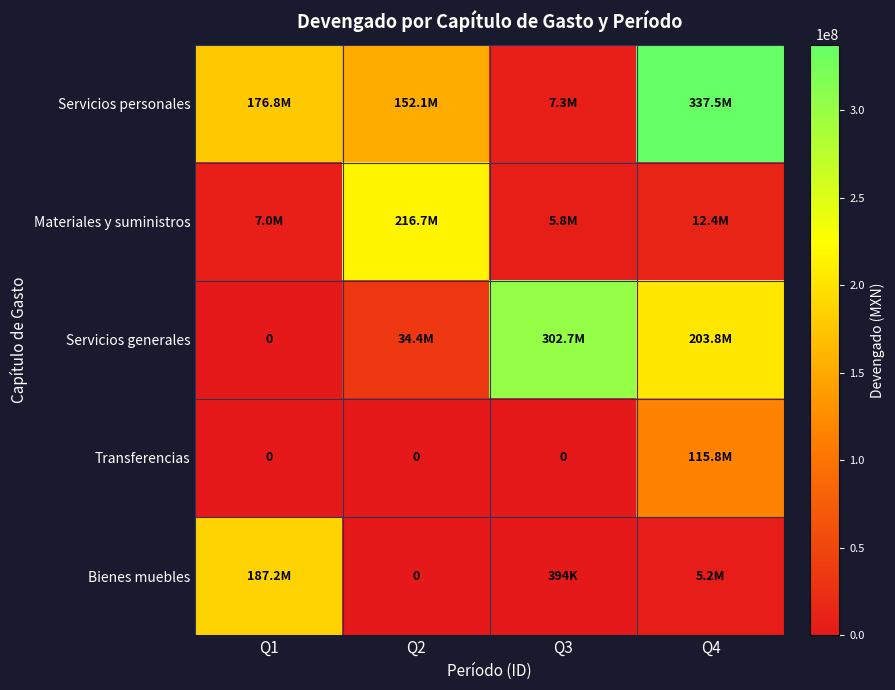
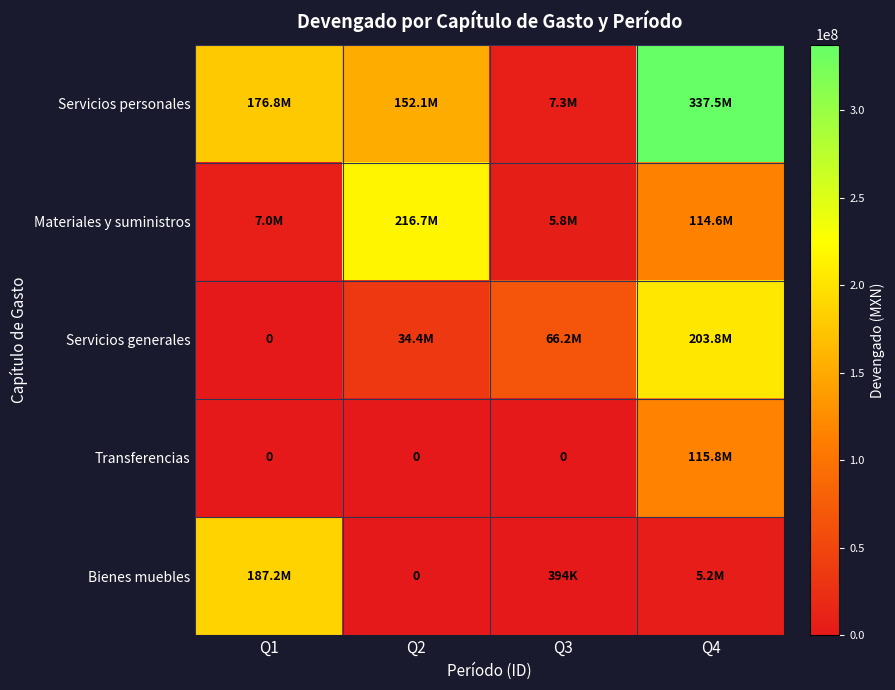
  {
    "Servicios personales": {
      "Q1": "176.8M",
      "Q2": "152.1M",
      "Q3": "7.3M",
      "Q4": "337.5M"
    },
    "Materiales y suministros": {
      "Q1": "7.0M",
      "Q2": "216.7M",
      "Q3": "5.8M",
-     "Q4": "12.4M"
+     "Q4": "114.6M"
    },
    "Servicios generales": {
      "Q1": "0",
      "Q2": "34.4M",
-     "Q3": "302.7M",
+     "Q3": "66.2M",
      "Q4": "203.8M"
    },
    "Transferencias": {
      "Q1": "0",
      "Q2": "0",
      "Q3": "0",
      "Q4": "115.8M"
    },
    "Bienes muebles": {
      "Q1": "187.2M",
      "Q2": "0",
      "Q3": "394K",
      "Q4": "5.2M"
    }
  }
